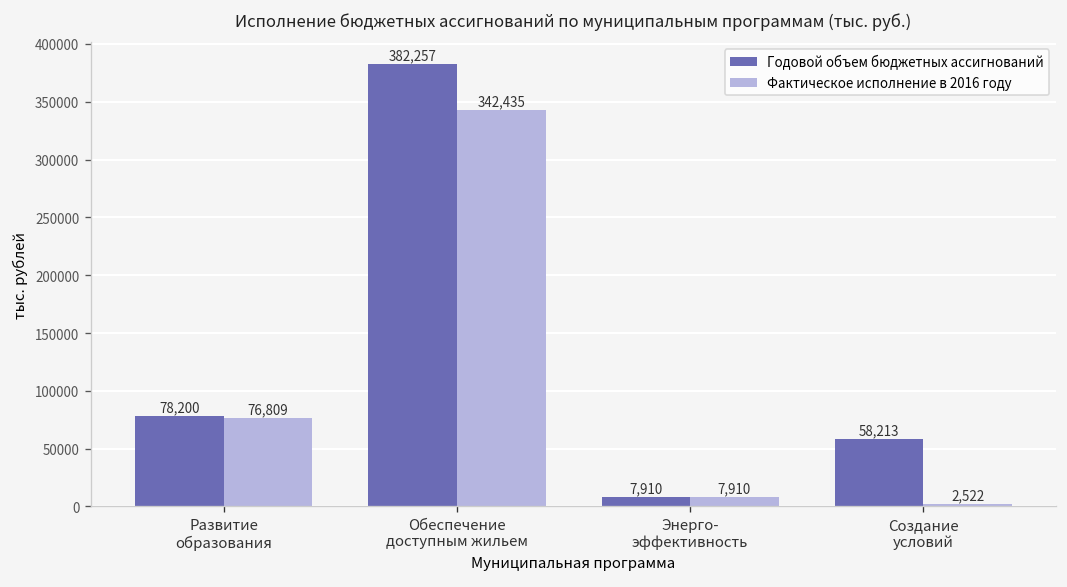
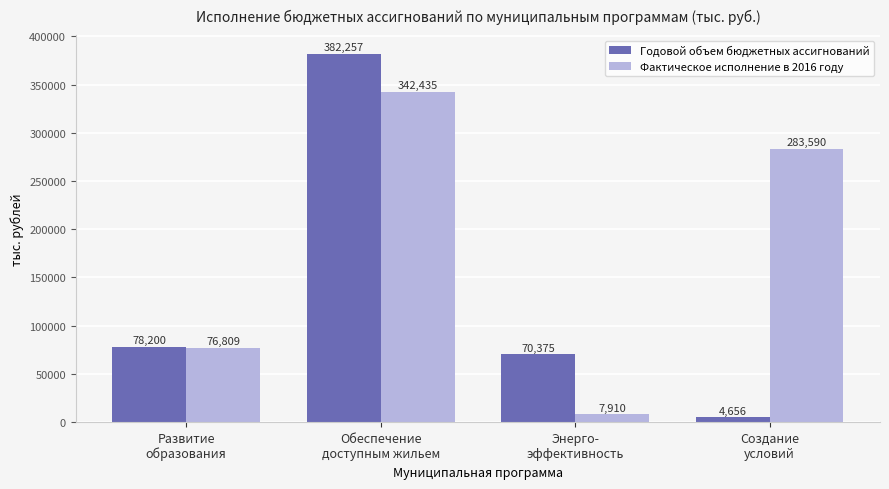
  {
    "Годовой объем бюджетных ассигнований": {
      "Развитие образования": "78,200",
      "Обеспечение доступным жильем": "382,257",
-     "Энерго- эффективность": "7,910",
-     "Создание условий": "58,213"
+     "Энерго- эффективность": "70,375",
+     "Создание условий": "4,656"
    },
    "Фактическое исполнение в 2016 году": {
      "Развитие образования": "76,809",
      "Обеспечение доступным жильем": "342,435",
      "Энерго- эффективность": "7,910",
-     "Создание условий": "2,522"
+     "Создание условий": "283,590"
    }
  }
